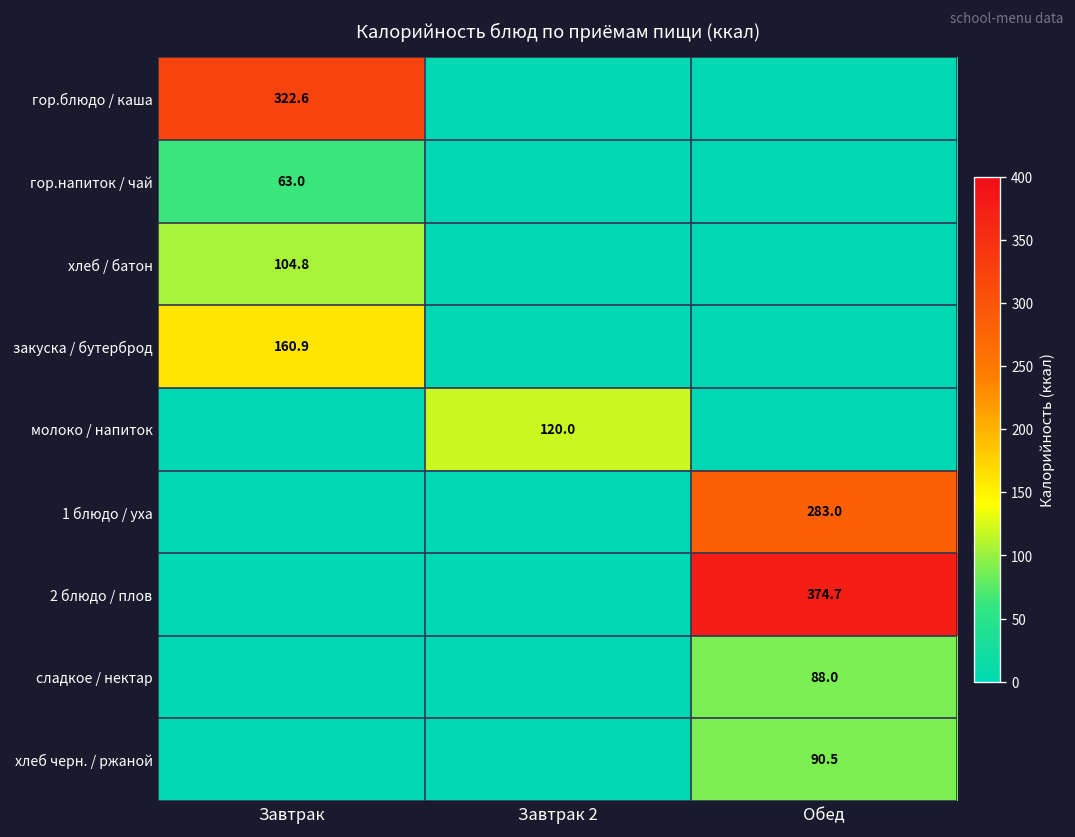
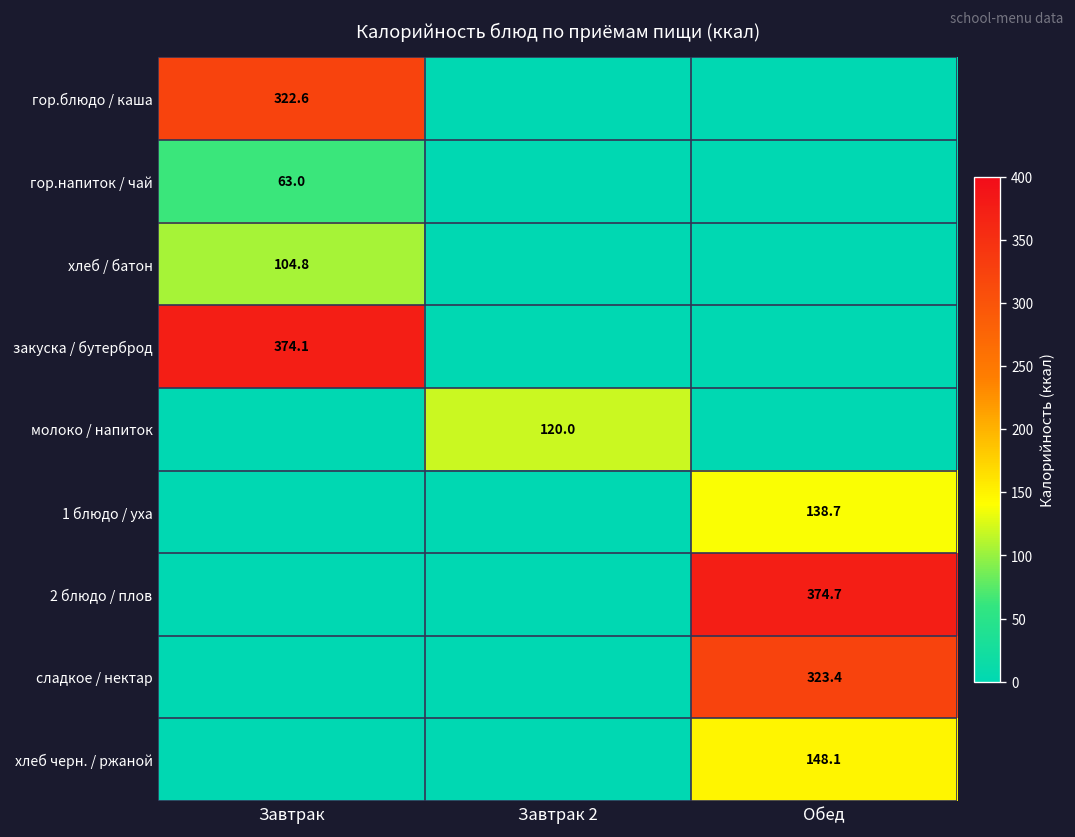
  {
    "гор.блюдо / каша": {
      "Завтрак": 322.6
    },
    "гор.напиток / чай": {
      "Завтрак": 63.0
    },
    "хлеб / батон": {
      "Завтрак": 104.8
    },
    "закуска / бутерброд": {
-     "Завтрак": 160.9
+     "Завтрак": 374.1
    },
    "молоко / напиток": {
      "Завтрак 2": 120.0
    },
    "1 блюдо / уха": {
-     "Обед": 283.0
+     "Обед": 138.7
    },
    "2 блюдо / плов": {
      "Обед": 374.7
    },
    "сладкое / нектар": {
-     "Обед": 88.0
+     "Обед": 323.4
    },
    "хлеб черн. / ржаной": {
-     "Обед": 90.5
+     "Обед": 148.1
    }
  }
